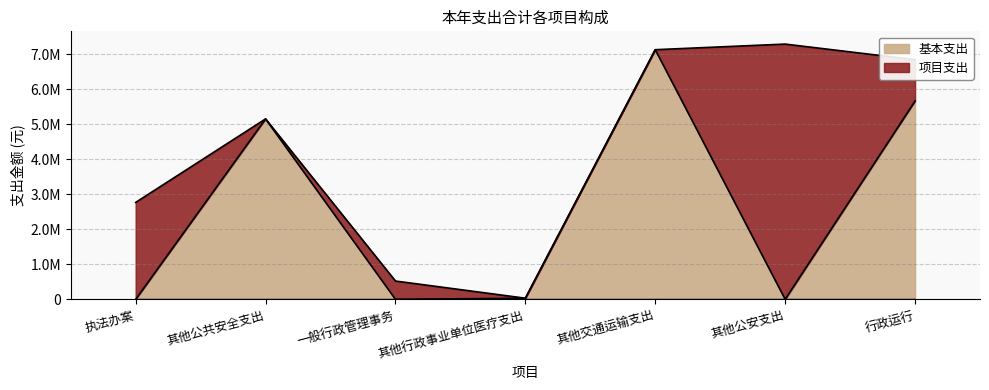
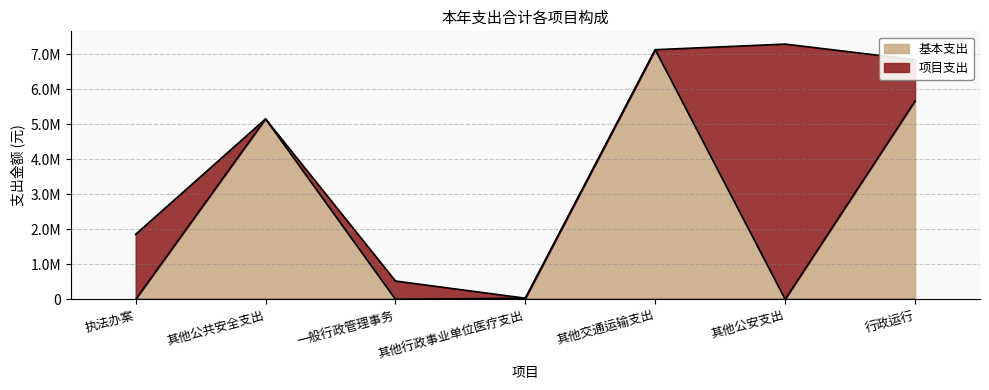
  {
    "基本支出": {
      "行政运行": 5700000
    },
    "项目支出": {
-     "执法办案": 2800000,
+     "执法办案": 1900000,
      "一般行政管理事务": 500000,
      "其他公安支出": 7300000
    }
  }
